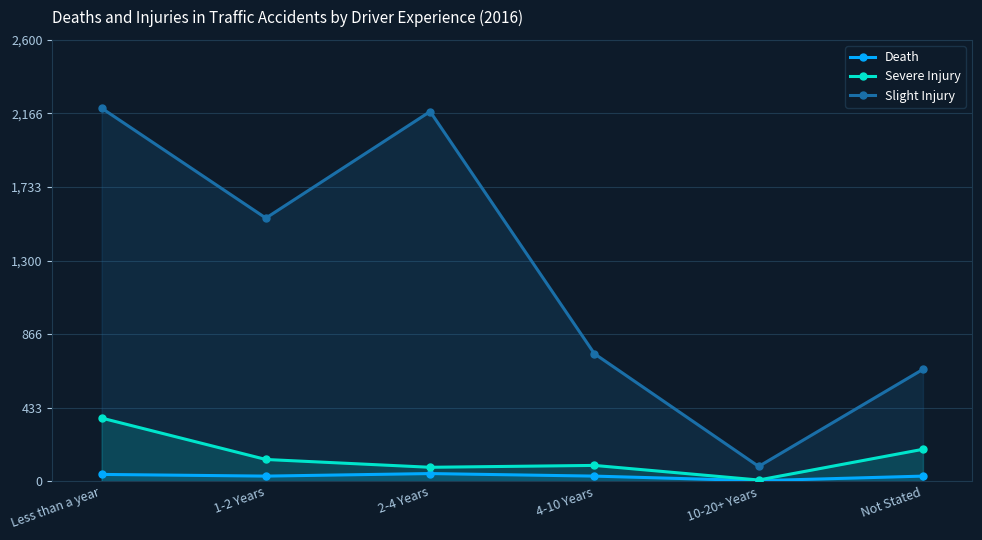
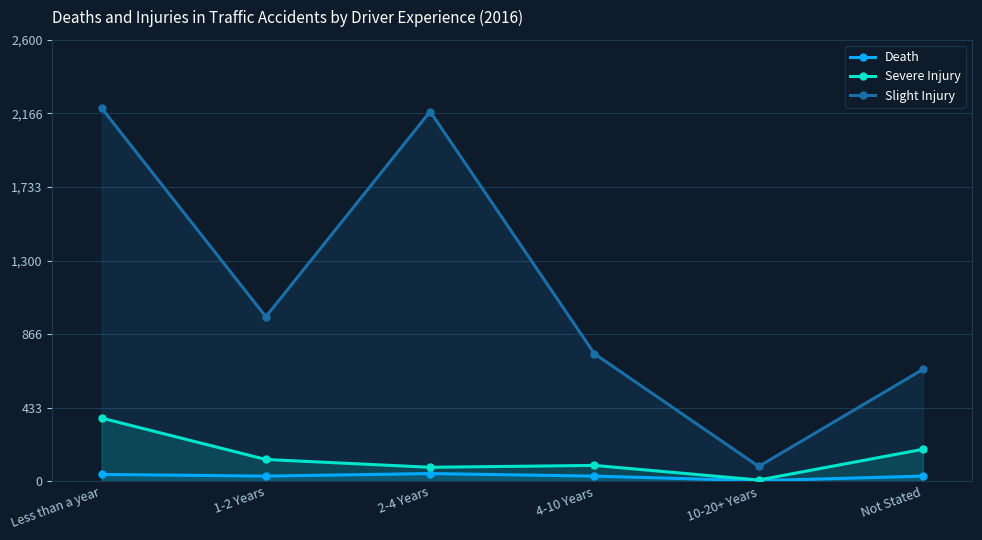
  {
    "Death": {
      "Less than a year": "40",
      "1-2 Years": "30",
      "2-4 Years": "50",
      "4-10 Years": "30",
      "Not Stated": "30"
    },
    "Severe Injury": {
      "Less than a year": "370",
      "1-2 Years": "130",
      "2-4 Years": "80",
      "4-10 Years": "90",
      "Not Stated": "190"
    },
    "Slight Injury": {
      "Less than a year": "2,200",
-     "1-2 Years": "1,550",
+     "1-2 Years": "970",
      "2-4 Years": "2,180",
      "4-10 Years": "750",
      "10-20+ Years": "90",
      "Not Stated": "660"
    }
  }
